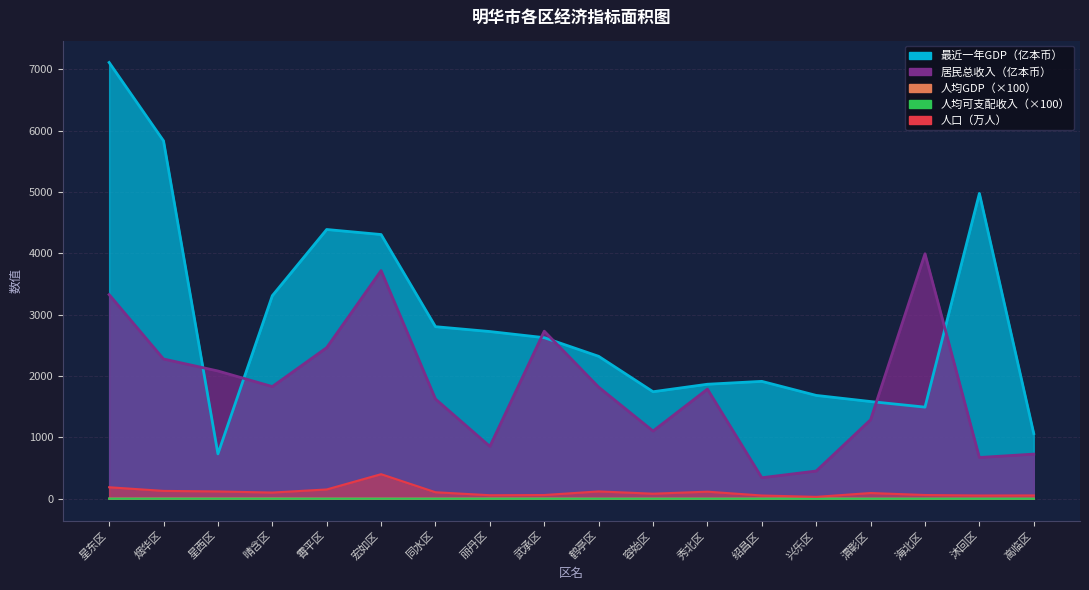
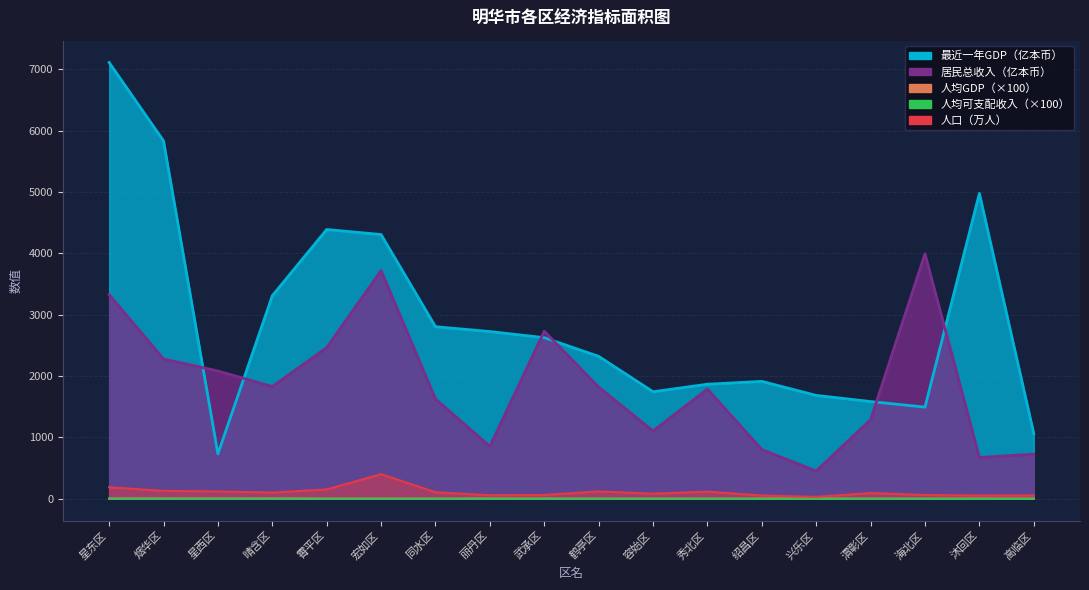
  {
    "最近一年GDP（亿本币）": {
      "星东区": 7100,
      "烟华区": 5800,
      "星西区": 700,
      "晴含区": 3300,
      "霄平区": 4400,
      "宏如区": 4300,
      "同水区": 2800,
      "丽丹区": 2700,
      "武承区": 2600,
      "鹤亭区": 2300,
      "容始区": 1700,
      "秀北区": 1900,
      "绍昌区": 1900,
      "兴乐区": 1700,
      "渭彰区": 1600,
      "海北区": 1500,
      "沐回区": 5000,
      "高临区": 1100
    },
    "居民总收入（亿本币）": {
      "星东区": 3300,
      "烟华区": 2300,
      "星西区": 2100,
      "晴含区": 1800,
      "霄平区": 2500,
      "宏如区": 3700,
      "同水区": 1600,
      "丽丹区": 900,
      "武承区": 2700,
      "鹤亭区": 1800,
      "容始区": 1100,
      "秀北区": 1800,
-     "绍昌区": 300,
+     "绍昌区": 800,
      "兴乐区": 500,
      "渭彰区": 1300,
      "海北区": 4000,
      "沐回区": 700,
      "高临区": 700
    },
    "人口（万人）": {
      "星东区": 200,
      "烟华区": 100,
      "星西区": 100,
      "晴含区": 100,
      "霄平区": 200,
      "宏如区": 400,
      "同水区": 100,
      "丽丹区": 100,
      "武承区": 100,
      "鹤亭区": 100,
      "容始区": 100,
      "秀北区": 100,
      "绍昌区": 100,
      "渭彰区": 100,
      "海北区": 100,
      "沐回区": 100,
      "高临区": 100
    }
  }
